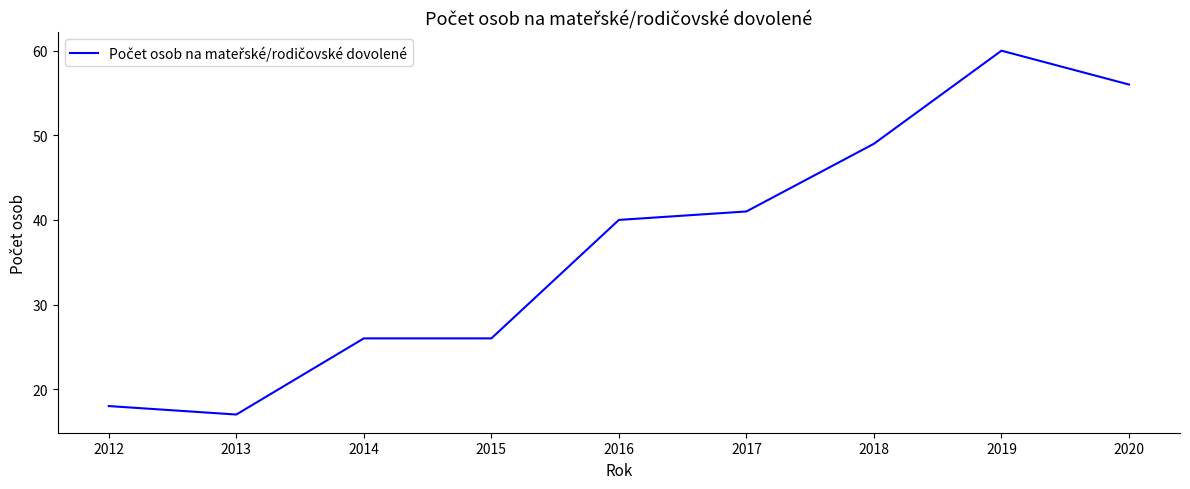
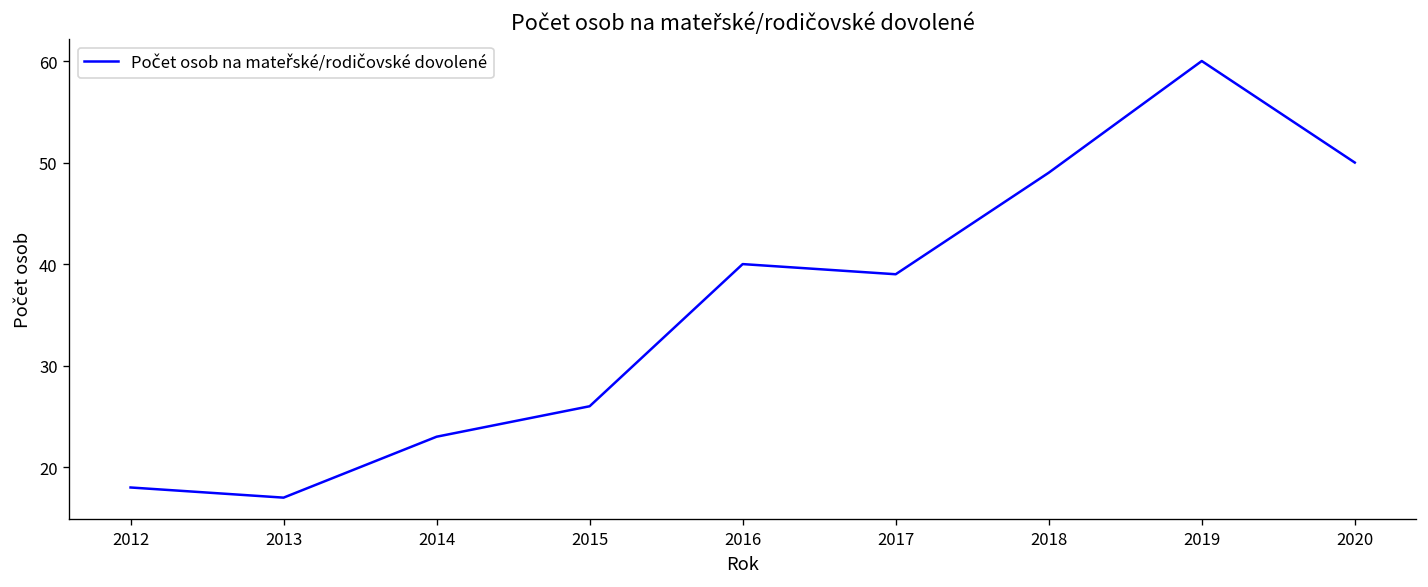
  {
    "2012": 18,
    "2013": 17,
-   "2014": 26,
+   "2014": 23,
    "2015": 26,
    "2016": 40,
-   "2017": 41,
+   "2017": 39,
    "2018": 49,
    "2019": 60,
-   "2020": 56
+   "2020": 50
  }
